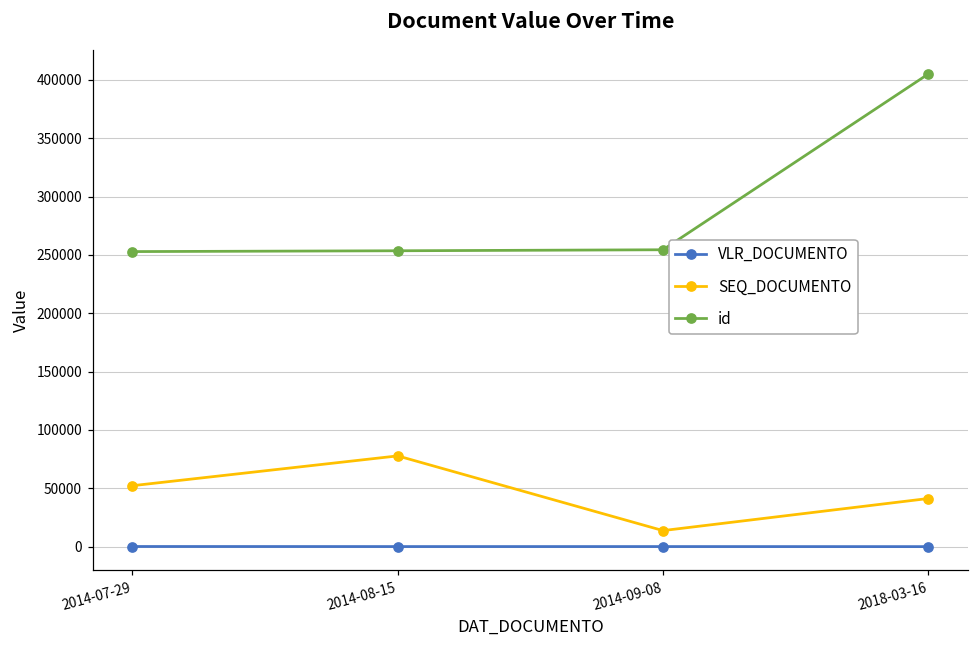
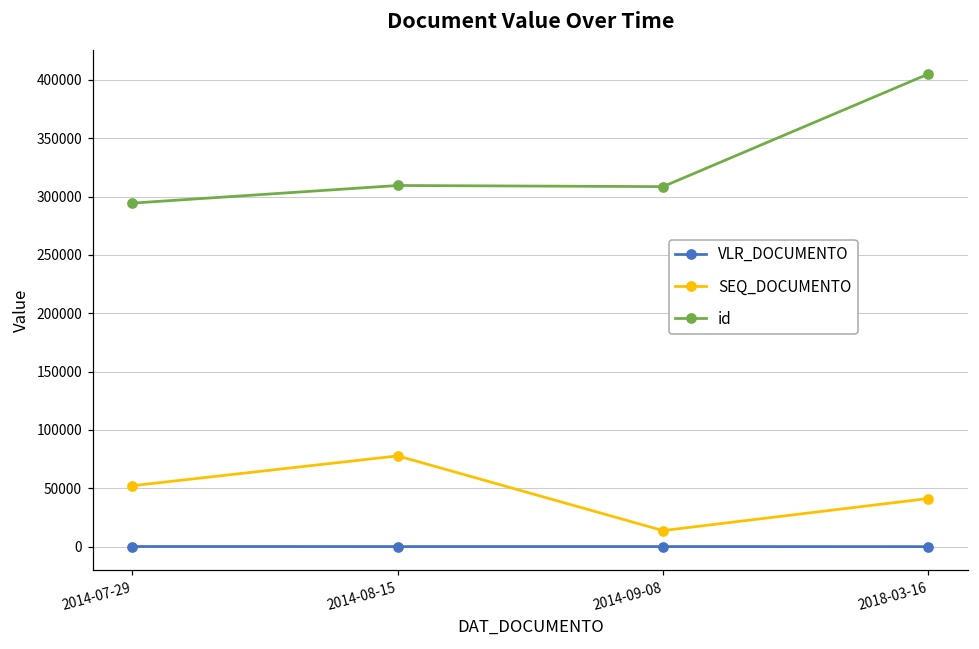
  {
    "VLR_DOCUMENTO": {
      "2014-07-29": 0,
      "2014-08-15": 0,
      "2014-09-08": 0,
      "2018-03-16": 0
    },
    "SEQ_DOCUMENTO": {
      "2014-07-29": 52000,
      "2014-08-15": 78000,
      "2014-09-08": 14000,
      "2018-03-16": 41000
    },
    "id": {
-     "2014-07-29": 253000,
-     "2014-08-15": 254000,
-     "2014-09-08": 254000,
+     "2014-07-29": 294000,
+     "2014-08-15": 310000,
+     "2014-09-08": 309000,
      "2018-03-16": 405000
    }
  }
